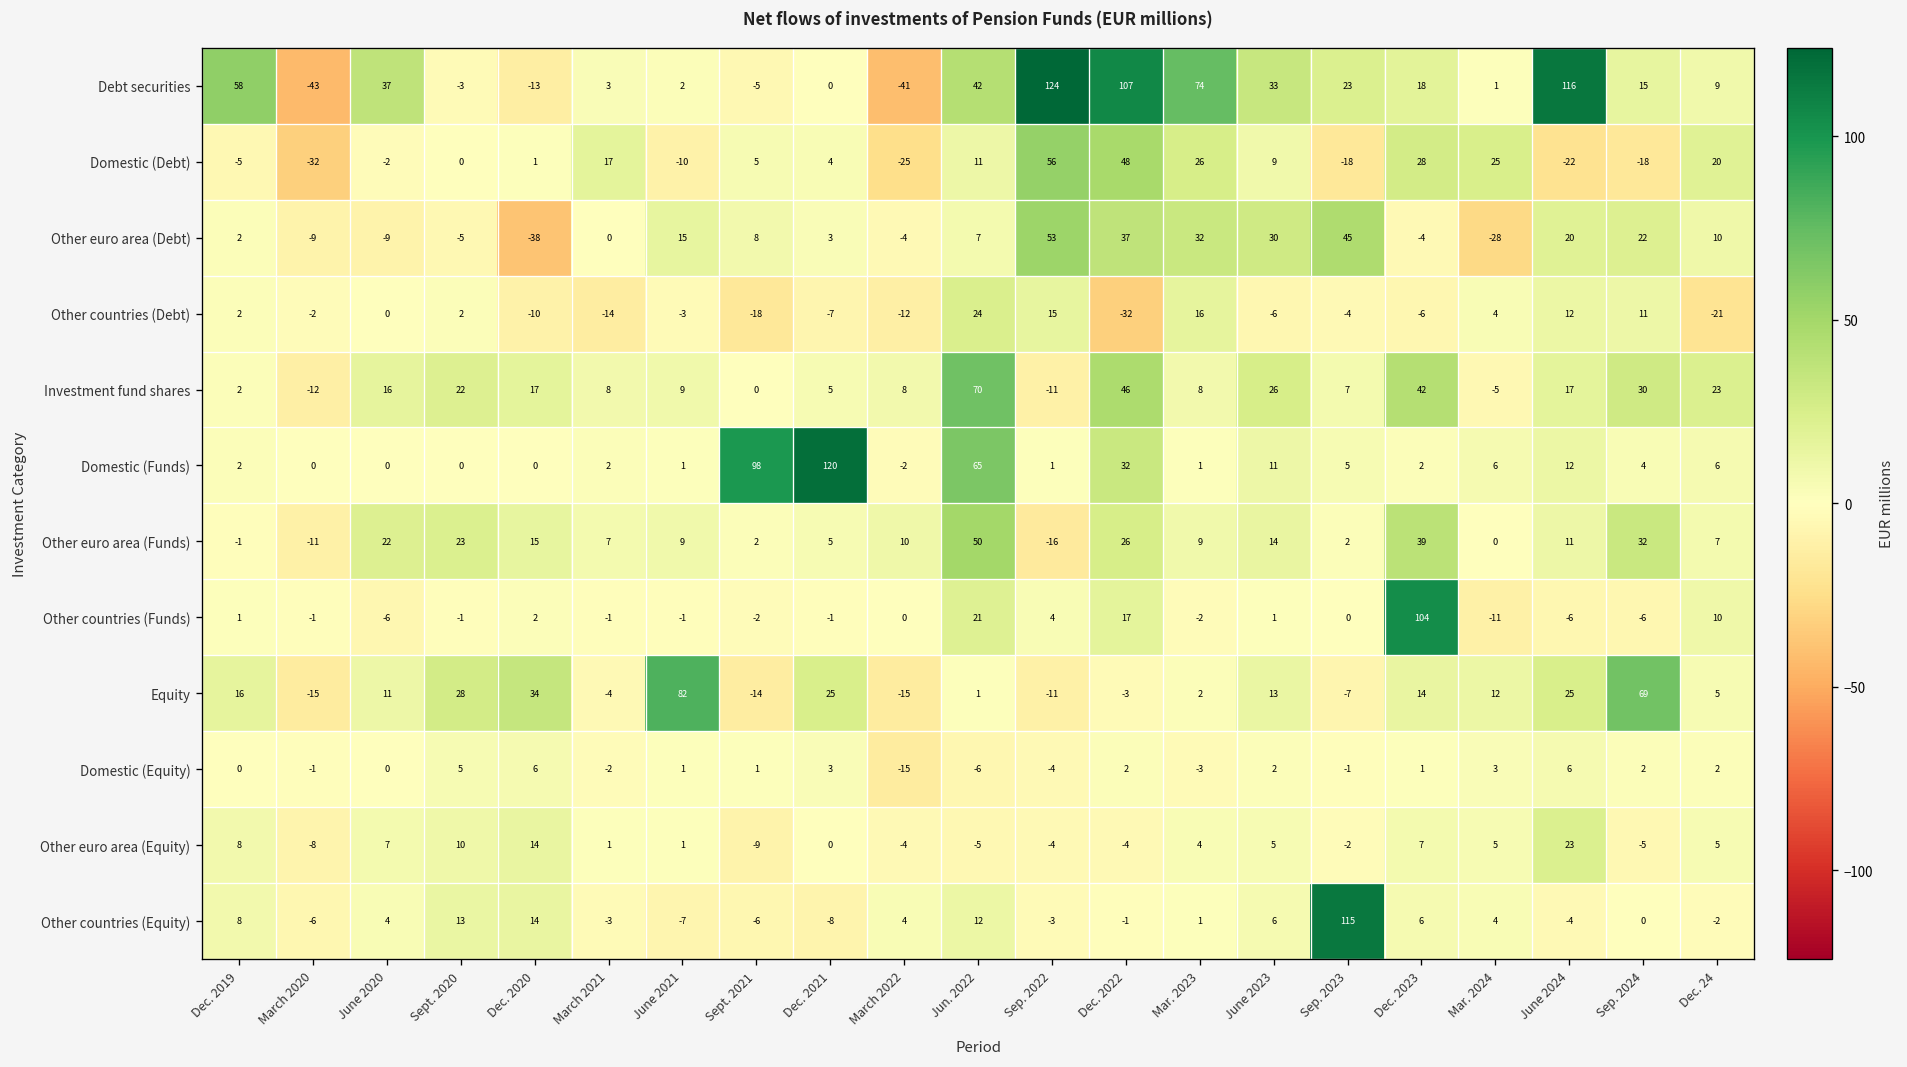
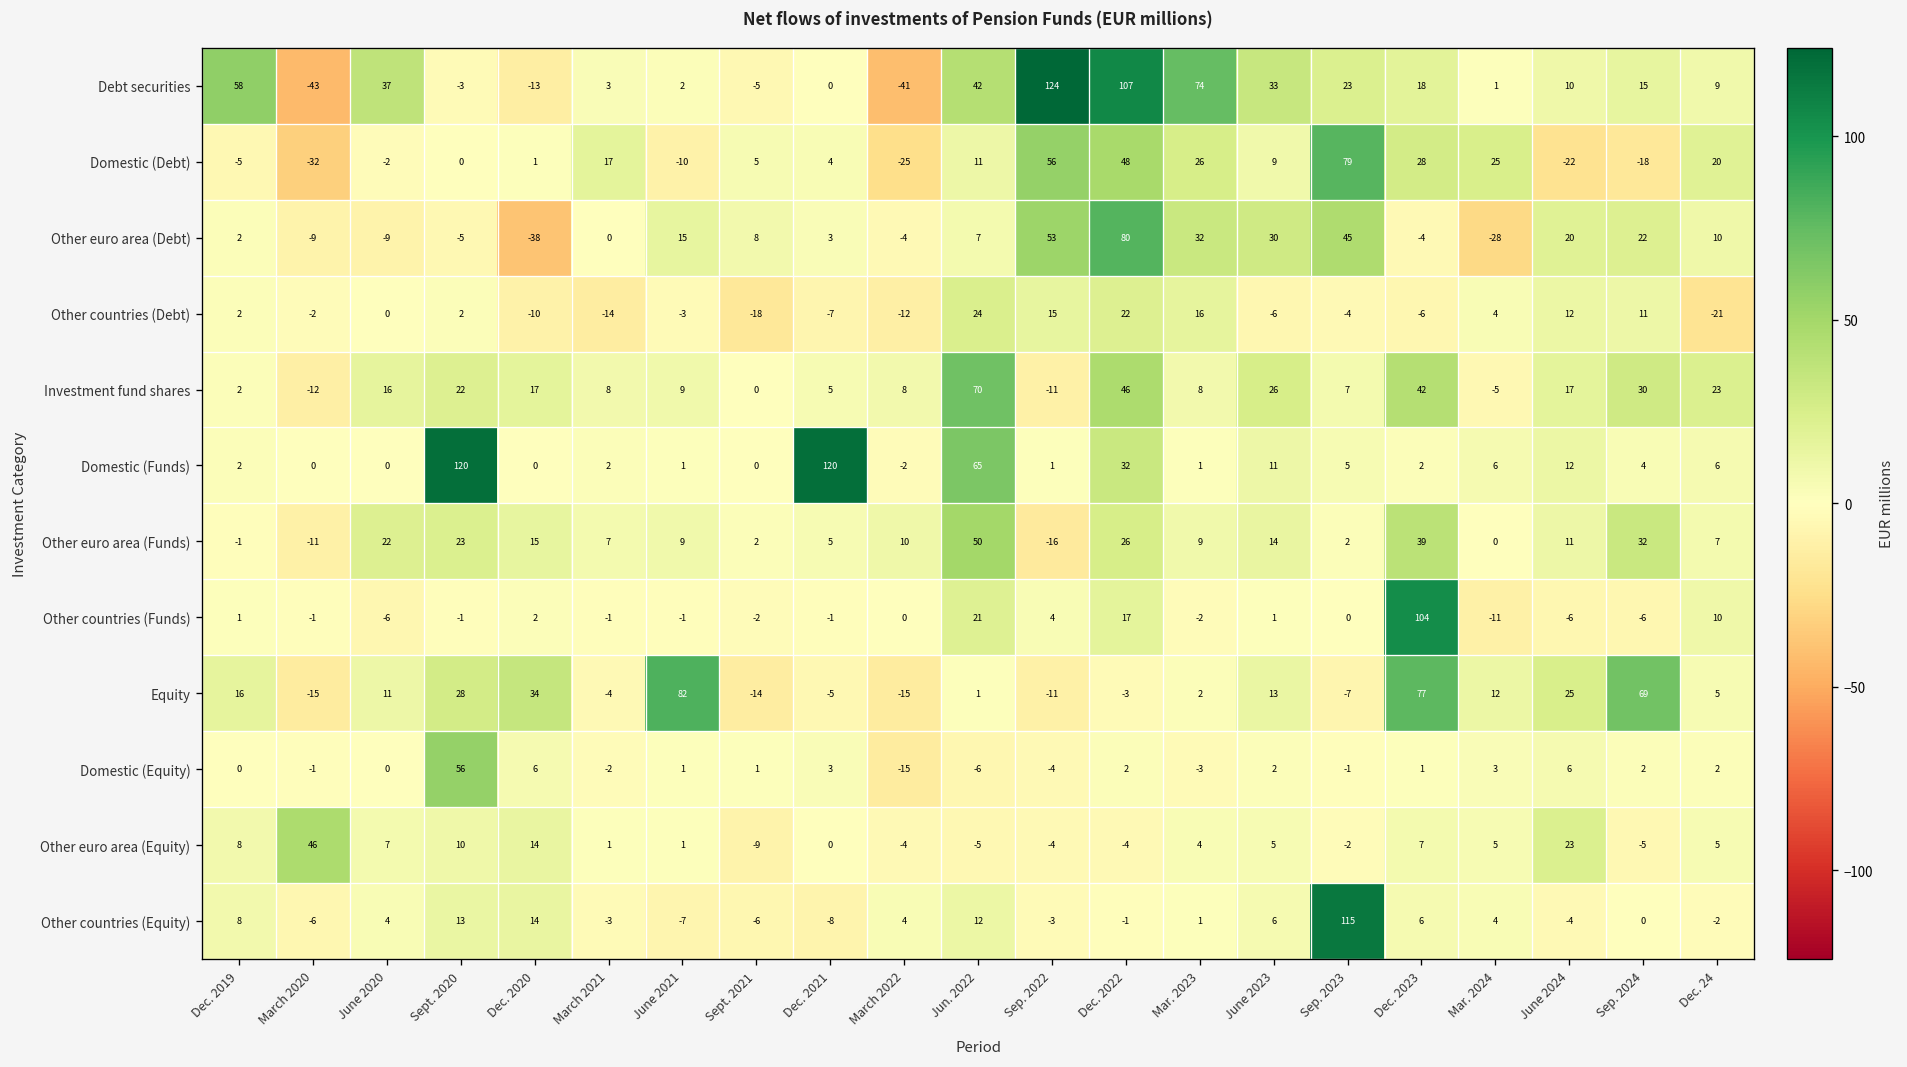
  {
    "Debt securities": {
      "Dec. 2019": 58,
      "March 2020": -43,
      "June 2020": 37,
      "Sept. 2020": -3,
      "Dec. 2020": -13,
      "March 2021": 3,
      "June 2021": 2,
      "Sept. 2021": -5,
      "Dec. 2021": 0,
      "March 2022": -41,
      "Jun. 2022": 42,
      "Sep. 2022": 124,
      "Dec. 2022": 107,
      "Mar. 2023": 74,
      "June 2023": 33,
      "Sep. 2023": 23,
      "Dec. 2023": 18,
      "Mar. 2024": 1,
-     "June 2024": 116,
+     "June 2024": 10,
      "Sep. 2024": 15,
      "Dec. 24": 9
    },
    "Domestic (Debt)": {
      "Dec. 2019": -5,
      "March 2020": -32,
      "June 2020": -2,
      "Sept. 2020": 0,
      "Dec. 2020": 1,
      "March 2021": 17,
      "June 2021": -10,
      "Sept. 2021": 5,
      "Dec. 2021": 4,
      "March 2022": -25,
      "Jun. 2022": 11,
      "Sep. 2022": 56,
      "Dec. 2022": 48,
      "Mar. 2023": 26,
      "June 2023": 9,
-     "Sep. 2023": -18,
+     "Sep. 2023": 79,
      "Dec. 2023": 28,
      "Mar. 2024": 25,
      "June 2024": -22,
      "Sep. 2024": -18,
      "Dec. 24": 20
    },
    "Other euro area (Debt)": {
      "Dec. 2019": 2,
      "March 2020": -9,
      "June 2020": -9,
      "Sept. 2020": -5,
      "Dec. 2020": -38,
      "March 2021": 0,
      "June 2021": 15,
      "Sept. 2021": 8,
      "Dec. 2021": 3,
      "March 2022": -4,
      "Jun. 2022": 7,
      "Sep. 2022": 53,
-     "Dec. 2022": 37,
+     "Dec. 2022": 80,
      "Mar. 2023": 32,
      "June 2023": 30,
      "Sep. 2023": 45,
      "Dec. 2023": -4,
      "Mar. 2024": -28,
      "June 2024": 20,
      "Sep. 2024": 22,
      "Dec. 24": 10
    },
    "Other countries (Debt)": {
      "Dec. 2019": 2,
      "March 2020": -2,
      "June 2020": 0,
      "Sept. 2020": 2,
      "Dec. 2020": -10,
      "March 2021": -14,
      "June 2021": -3,
      "Sept. 2021": -18,
      "Dec. 2021": -7,
      "March 2022": -12,
      "Jun. 2022": 24,
      "Sep. 2022": 15,
-     "Dec. 2022": -32,
+     "Dec. 2022": 22,
      "Mar. 2023": 16,
      "June 2023": -6,
      "Sep. 2023": -4,
      "Dec. 2023": -6,
      "Mar. 2024": 4,
      "June 2024": 12,
      "Sep. 2024": 11,
      "Dec. 24": -21
    },
    "Domestic (Funds)": {
      "Dec. 2019": 2,
      "March 2020": 0,
      "June 2020": 0,
-     "Sept. 2020": 0,
+     "Sept. 2020": 120,
      "Dec. 2020": 0,
      "March 2021": 2,
      "June 2021": 1,
-     "Sept. 2021": 98,
+     "Sept. 2021": 0,
      "Dec. 2021": 120,
      "March 2022": -2,
      "Jun. 2022": 65,
      "Sep. 2022": 1,
      "Dec. 2022": 32,
      "Mar. 2023": 1,
      "June 2023": 11,
      "Sep. 2023": 5,
      "Dec. 2023": 2,
      "Mar. 2024": 6,
      "June 2024": 12,
      "Sep. 2024": 4,
      "Dec. 24": 6
    },
    "Equity": {
      "Dec. 2019": 16,
      "March 2020": -15,
      "June 2020": 11,
      "Sept. 2020": 28,
      "Dec. 2020": 34,
      "March 2021": -4,
      "June 2021": 82,
      "Sept. 2021": -14,
-     "Dec. 2021": 25,
+     "Dec. 2021": -5,
      "March 2022": -15,
      "Jun. 2022": 1,
      "Sep. 2022": -11,
      "Dec. 2022": -3,
      "Mar. 2023": 2,
      "June 2023": 13,
      "Sep. 2023": -7,
-     "Dec. 2023": 14,
+     "Dec. 2023": 77,
      "Mar. 2024": 12,
      "June 2024": 25,
      "Sep. 2024": 69,
      "Dec. 24": 5
    },
    "Domestic (Equity)": {
      "Dec. 2019": 0,
      "March 2020": -1,
      "June 2020": 0,
-     "Sept. 2020": 5,
+     "Sept. 2020": 56,
      "Dec. 2020": 6,
      "March 2021": -2,
      "June 2021": 1,
      "Sept. 2021": 1,
      "Dec. 2021": 3,
      "March 2022": -15,
      "Jun. 2022": -6,
      "Sep. 2022": -4,
      "Dec. 2022": 2,
      "Mar. 2023": -3,
      "June 2023": 2,
      "Sep. 2023": -1,
      "Dec. 2023": 1,
      "Mar. 2024": 3,
      "June 2024": 6,
      "Sep. 2024": 2,
      "Dec. 24": 2
    },
    "Other euro area (Equity)": {
      "Dec. 2019": 8,
-     "March 2020": -8,
+     "March 2020": 46,
      "June 2020": 7,
      "Sept. 2020": 10,
      "Dec. 2020": 14,
      "March 2021": 1,
      "June 2021": 1,
      "Sept. 2021": -9,
      "Dec. 2021": 0,
      "March 2022": -4,
      "Jun. 2022": -5,
      "Sep. 2022": -4,
      "Dec. 2022": -4,
      "Mar. 2023": 4,
      "June 2023": 5,
      "Sep. 2023": -2,
      "Dec. 2023": 7,
      "Mar. 2024": 5,
      "June 2024": 23,
      "Sep. 2024": -5,
      "Dec. 24": 5
    }
  }
